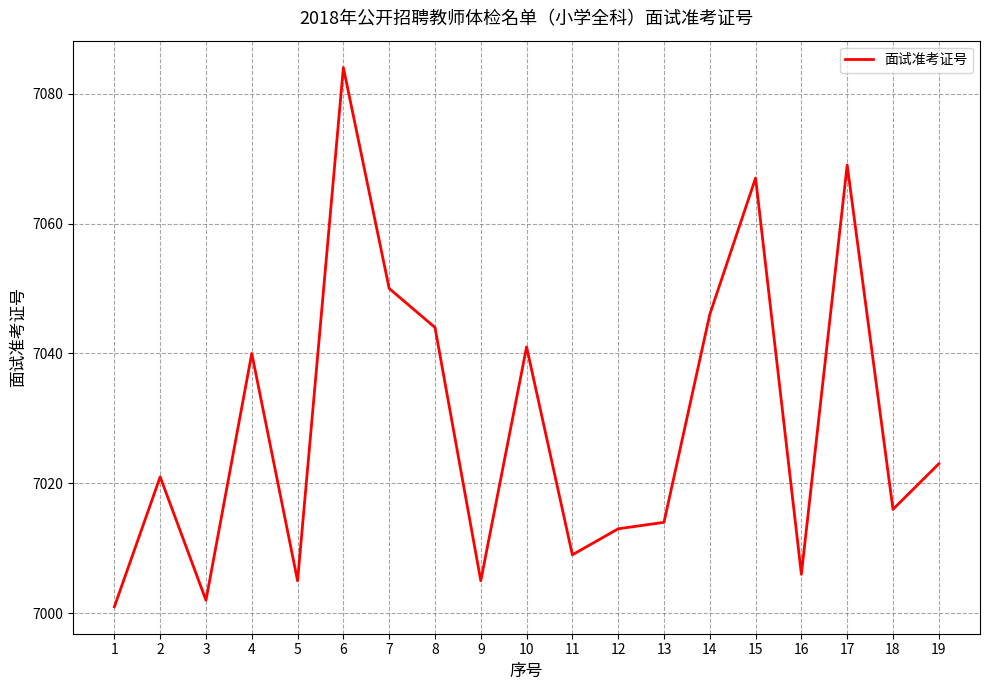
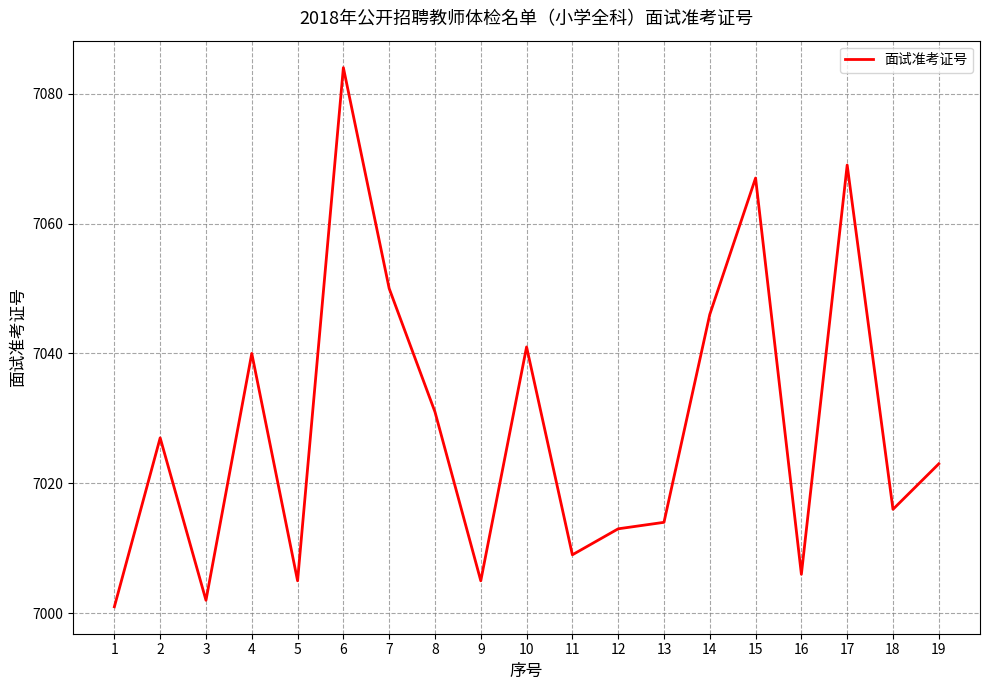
  {
    "1": 7001,
-   "2": 7021,
+   "2": 7027,
    "3": 7002,
    "4": 7040,
    "5": 7005,
    "6": 7084,
    "7": 7050,
-   "8": 7044,
+   "8": 7031,
    "9": 7005,
    "10": 7041,
    "11": 7009,
    "12": 7013,
    "13": 7014,
    "14": 7046,
    "15": 7067,
    "16": 7006,
    "17": 7069,
    "18": 7016,
    "19": 7023
  }
